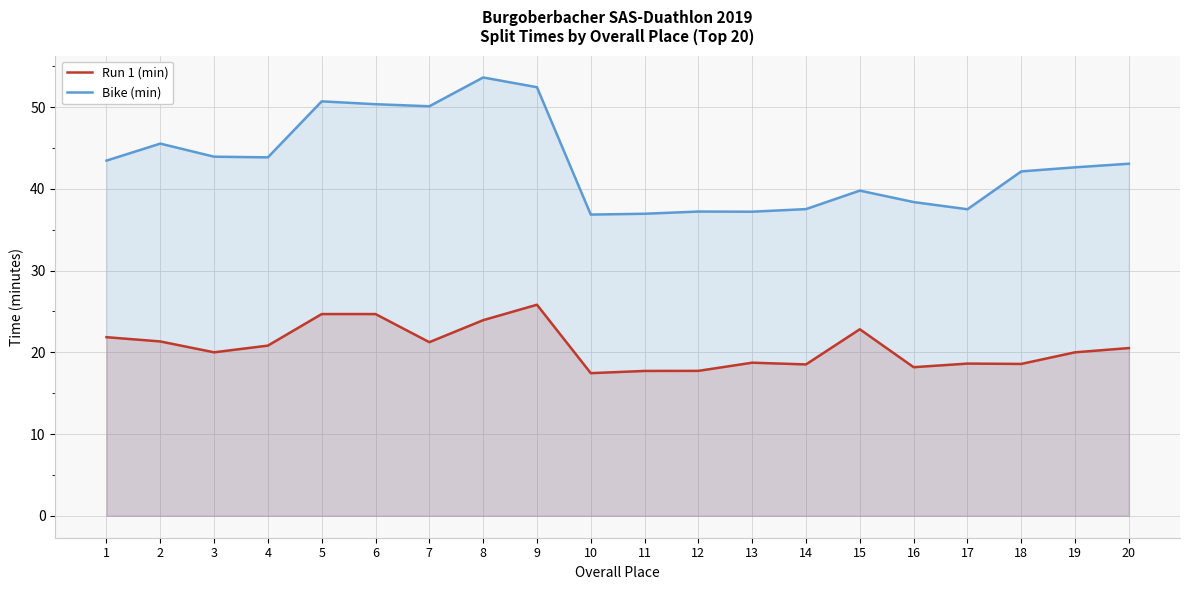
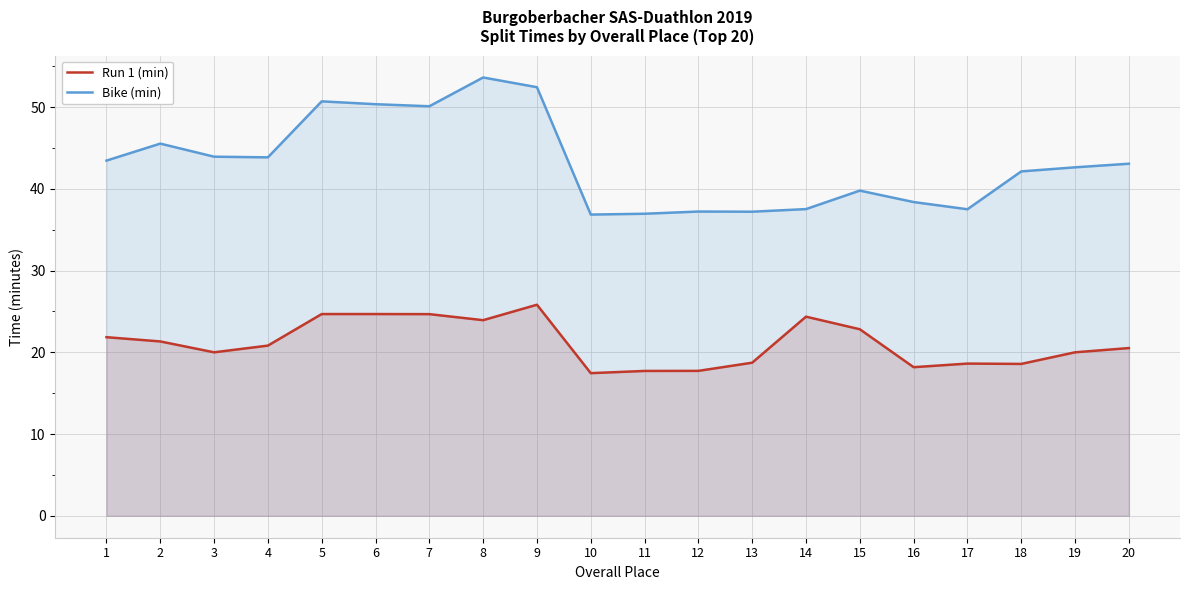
  {
    "Run 1 (min)": {
      "1": 22,
      "2": 21,
      "3": 20,
      "4": 21,
      "5": 25,
      "6": 25,
-     "7": 21,
+     "7": 25,
      "8": 24,
      "9": 26,
      "10": 17,
      "11": 18,
      "12": 18,
      "13": 19,
-     "14": 19,
+     "14": 24,
      "15": 23,
      "16": 18,
      "17": 19,
      "18": 19,
      "19": 20,
      "20": 21
    },
    "Bike (min)": {
      "1": 43,
      "2": 46,
      "3": 44,
      "4": 44,
      "5": 51,
      "6": 50,
      "7": 50,
      "8": 54,
      "9": 52,
      "10": 37,
      "11": 37,
      "12": 37,
      "13": 37,
      "14": 38,
      "15": 40,
      "16": 38,
      "17": 38,
      "18": 42,
      "19": 43,
      "20": 43
    }
  }
